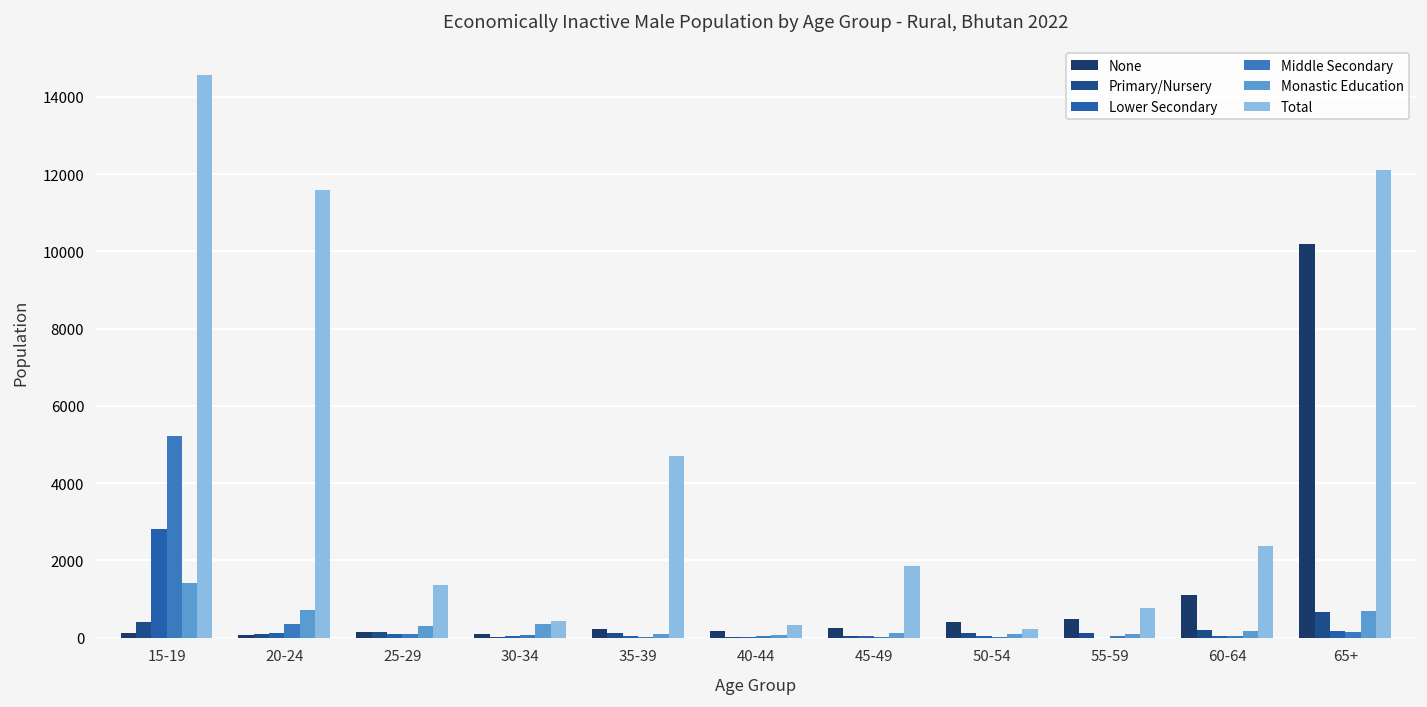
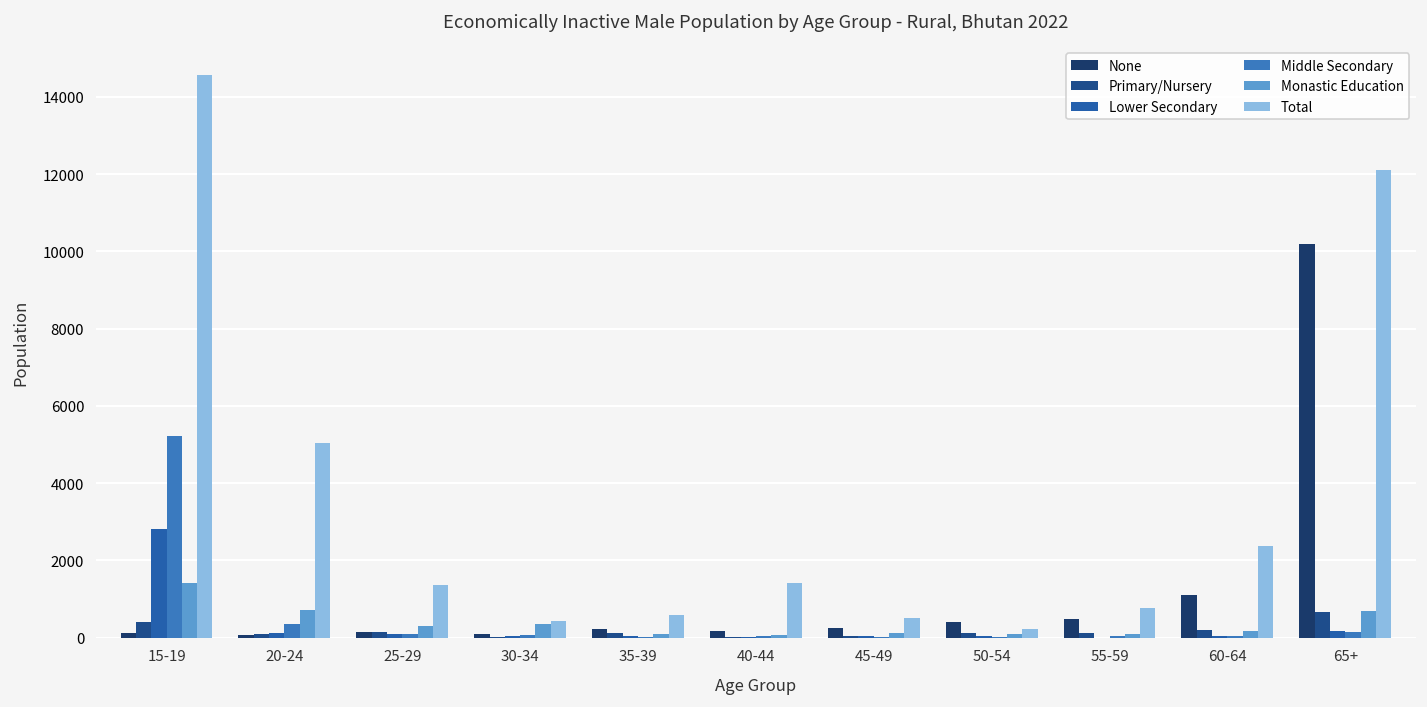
  {
    "Total": {
      "15-19": 14600,
-     "20-24": 11600,
+     "20-24": 5000,
      "25-29": 1400,
      "30-34": 400,
-     "35-39": 4700,
-     "40-44": 300,
-     "45-49": 1800,
+     "35-39": 600,
+     "40-44": 1400,
+     "45-49": 500,
      "50-54": 200,
      "55-59": 800,
      "60-64": 2400,
      "65+": 12100
    }
  }
